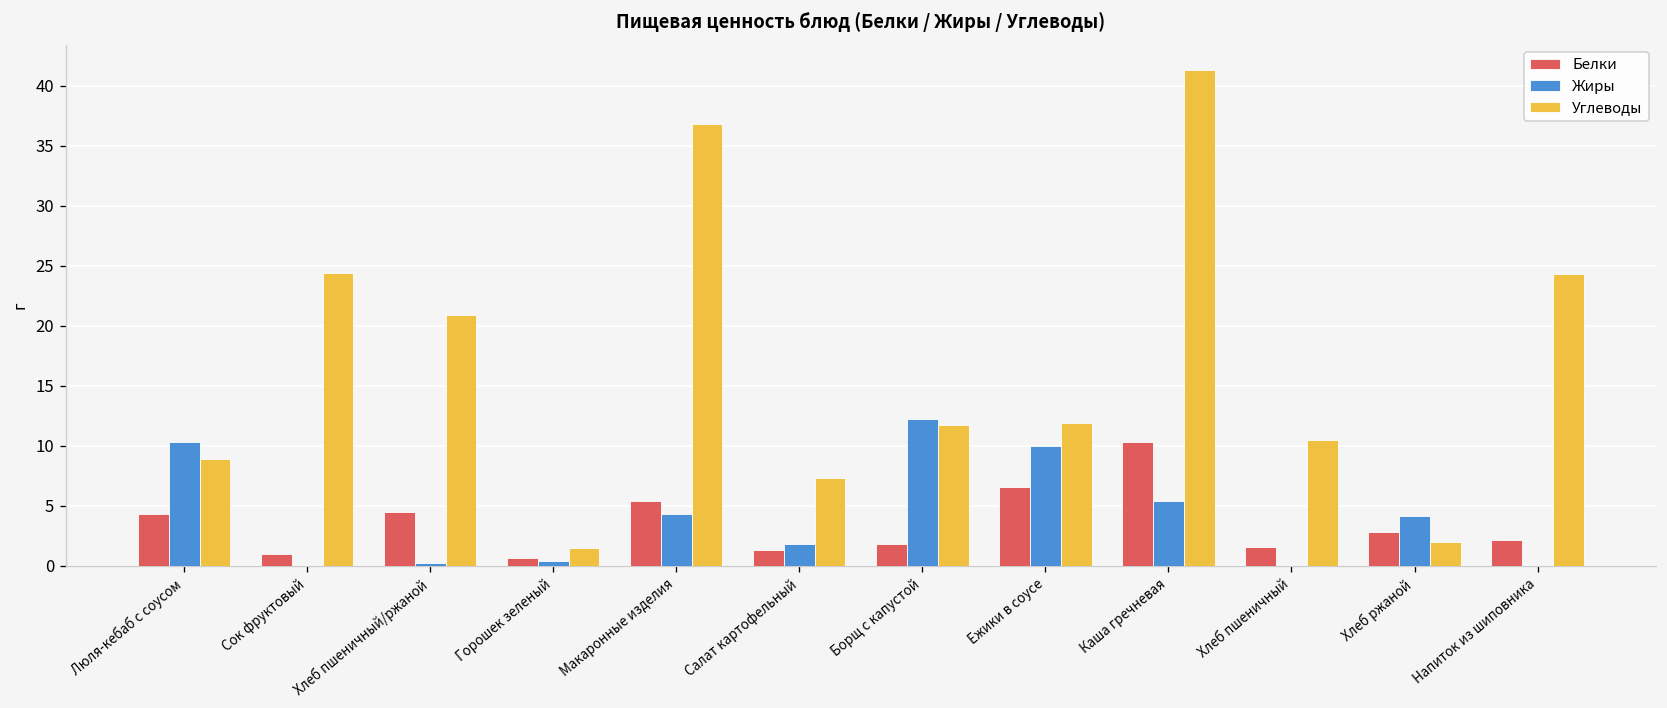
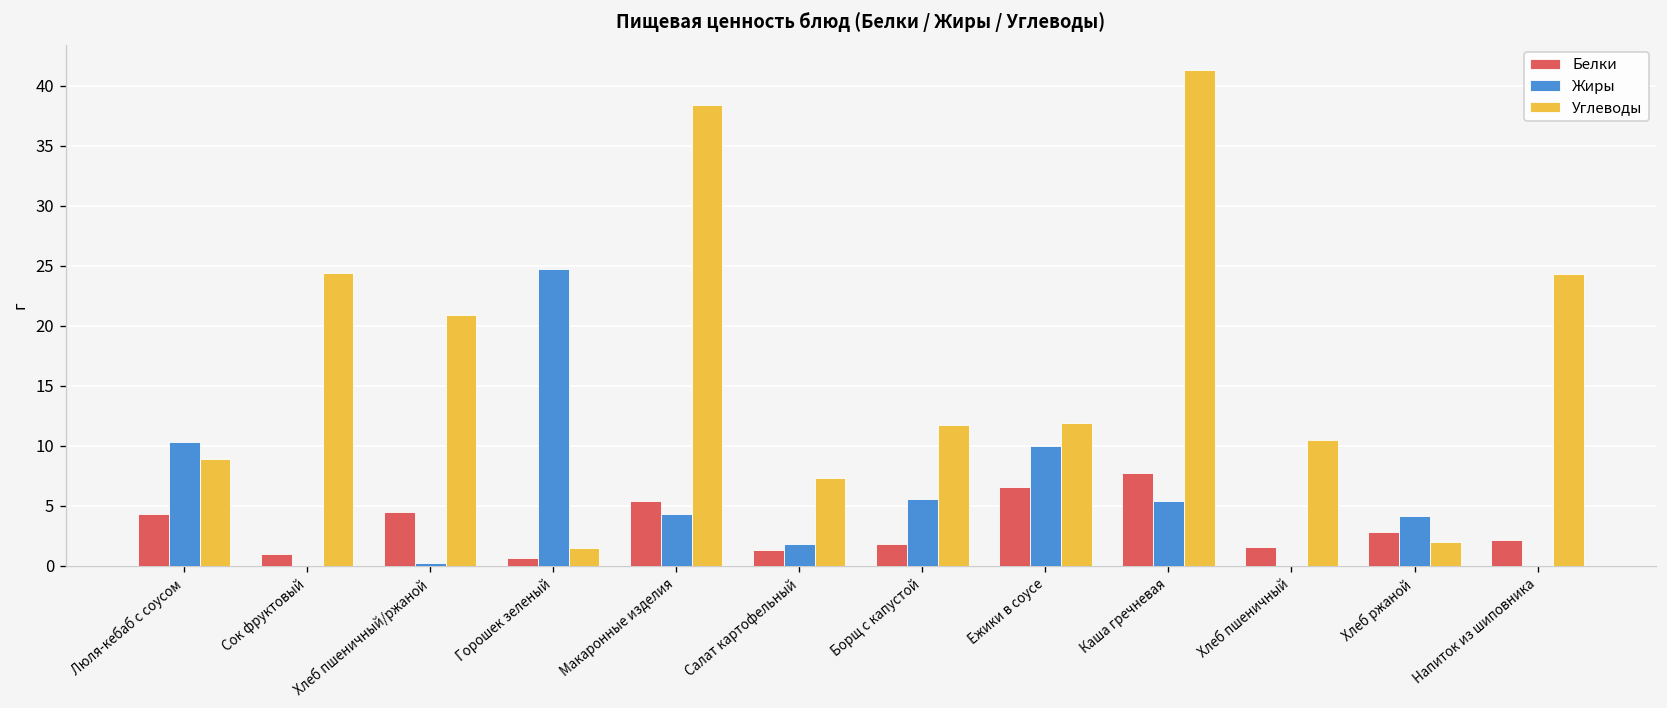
  {
    "Белки": {
      "Люля-кебаб с соусом": 4.3,
      "Сок фруктовый": 1.0,
      "Хлеб пшеничный/ржаной": 4.5,
      "Горошек зеленый": 0.6,
      "Макаронные изделия": 5.4,
      "Салат картофельный": 1.3,
      "Борщ с капустой": 1.8,
      "Ежики в соусе": 6.5,
-     "Каша гречневая": 10.3,
+     "Каша гречневая": 7.7,
      "Хлеб пшеничный": 1.5,
      "Хлеб ржаной": 2.8,
      "Напиток из шиповника": 2.2
    },
    "Жиры": {
      "Люля-кебаб с соусом": 10.3,
      "Сок фруктовый": 0.0,
-     "Горошек зеленый": 0.4,
+     "Горошек зеленый": 24.7,
      "Макаронные изделия": 4.3,
      "Салат картофельный": 1.8,
-     "Борщ с капустой": 12.2,
+     "Борщ с капустой": 5.5,
      "Ежики в соусе": 10.0,
      "Каша гречневая": 5.4,
      "Хлеб ржаной": 4.1,
      "Напиток из шиповника": 0.0
    },
    "Углеводы": {
      "Люля-кебаб с соусом": 8.9,
      "Сок фруктовый": 24.4,
      "Хлеб пшеничный/ржаной": 20.9,
      "Горошек зеленый": 1.4,
-     "Макаронные изделия": 36.8,
+     "Макаронные изделия": 38.3,
      "Салат картофельный": 7.3,
      "Борщ с капустой": 11.7,
      "Ежики в соусе": 11.9,
      "Каша гречневая": 41.3,
      "Хлеб пшеничный": 10.5,
      "Хлеб ржаной": 2.0,
      "Напиток из шиповника": 24.3
    }
  }
